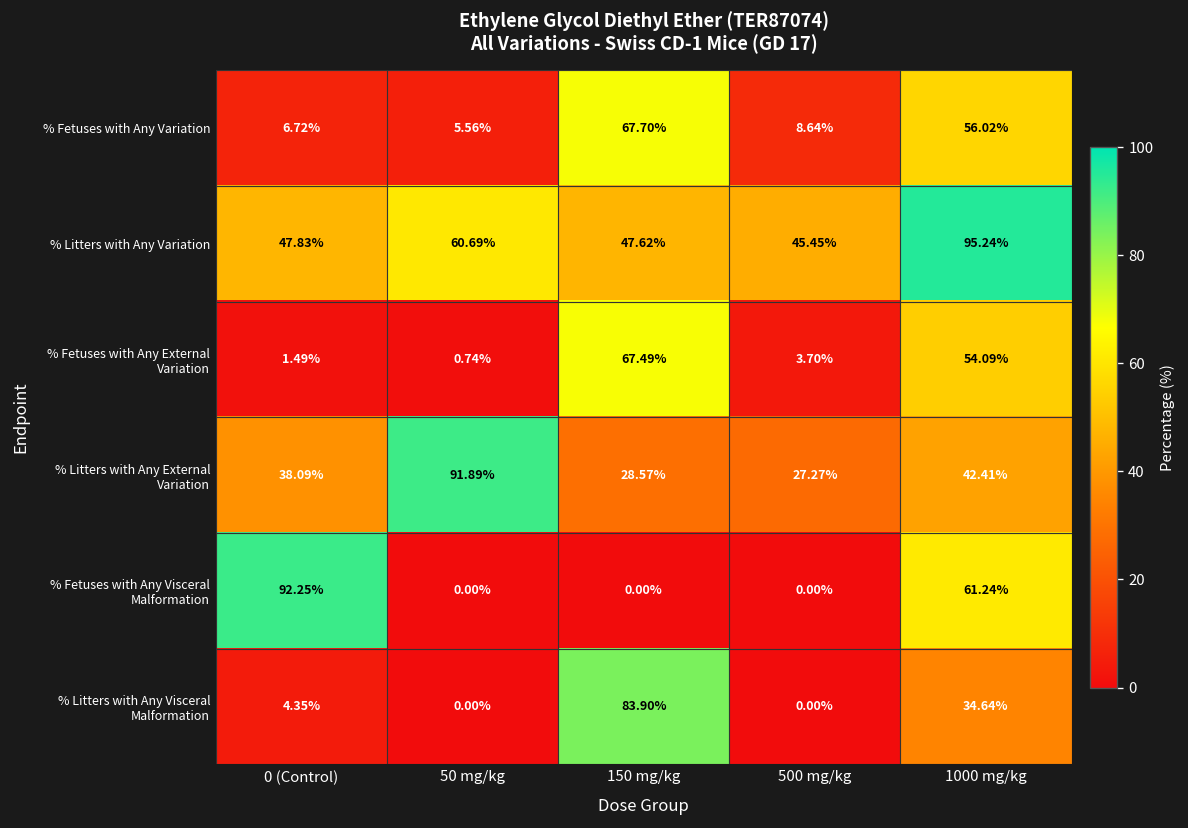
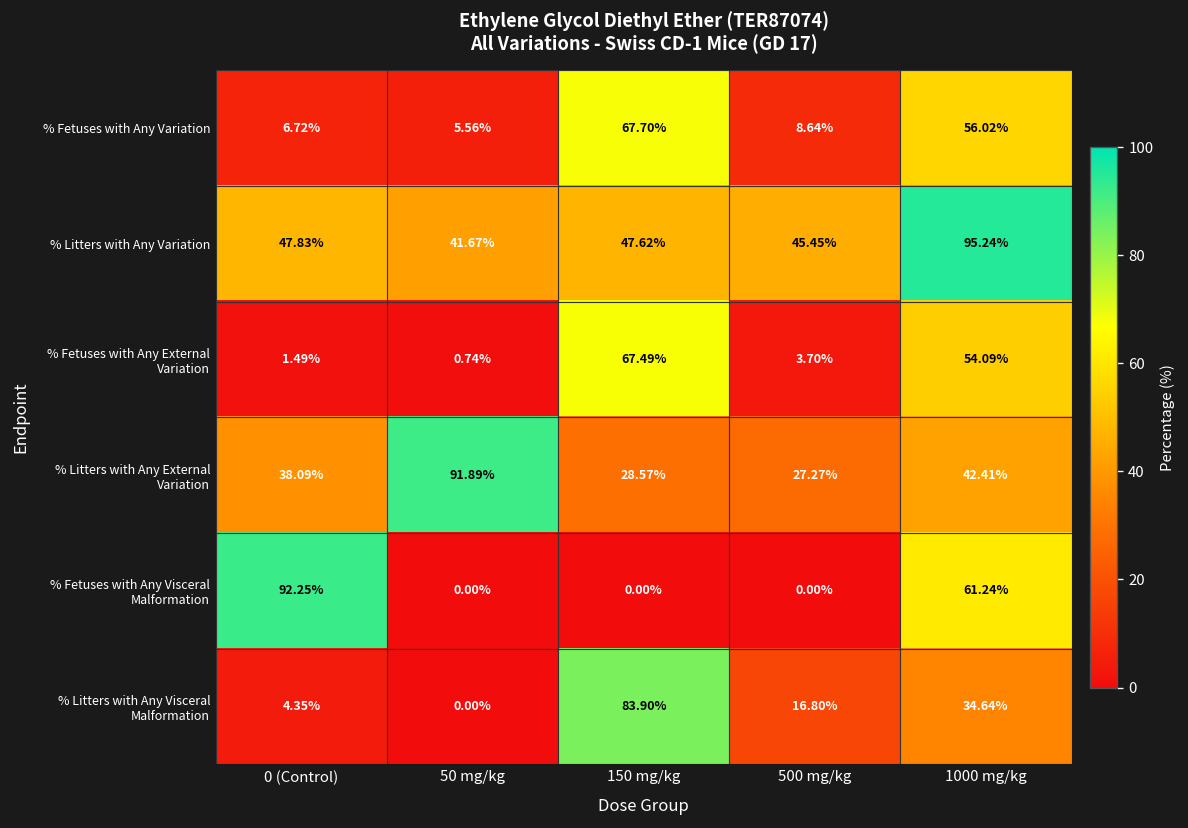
  {
    "% Fetuses with Any Variation": {
      "0 (Control)": "6.72%",
      "50 mg/kg": "5.56%",
      "150 mg/kg": "67.70%",
      "500 mg/kg": "8.64%",
      "1000 mg/kg": "56.02%"
    },
    "% Litters with Any Variation": {
      "0 (Control)": "47.83%",
-     "50 mg/kg": "60.69%",
+     "50 mg/kg": "41.67%",
      "150 mg/kg": "47.62%",
      "500 mg/kg": "45.45%",
      "1000 mg/kg": "95.24%"
    },
    "% Fetuses with Any External Variation": {
      "0 (Control)": "1.49%",
      "50 mg/kg": "0.74%",
      "150 mg/kg": "67.49%",
      "500 mg/kg": "3.70%",
      "1000 mg/kg": "54.09%"
    },
    "% Litters with Any External Variation": {
      "0 (Control)": "38.09%",
      "50 mg/kg": "91.89%",
      "150 mg/kg": "28.57%",
      "500 mg/kg": "27.27%",
      "1000 mg/kg": "42.41%"
    },
    "% Fetuses with Any Visceral Malformation": {
      "0 (Control)": "92.25%",
      "50 mg/kg": "0.00%",
      "150 mg/kg": "0.00%",
      "500 mg/kg": "0.00%",
      "1000 mg/kg": "61.24%"
    },
    "% Litters with Any Visceral Malformation": {
      "0 (Control)": "4.35%",
      "50 mg/kg": "0.00%",
      "150 mg/kg": "83.90%",
-     "500 mg/kg": "0.00%",
+     "500 mg/kg": "16.80%",
      "1000 mg/kg": "34.64%"
    }
  }
